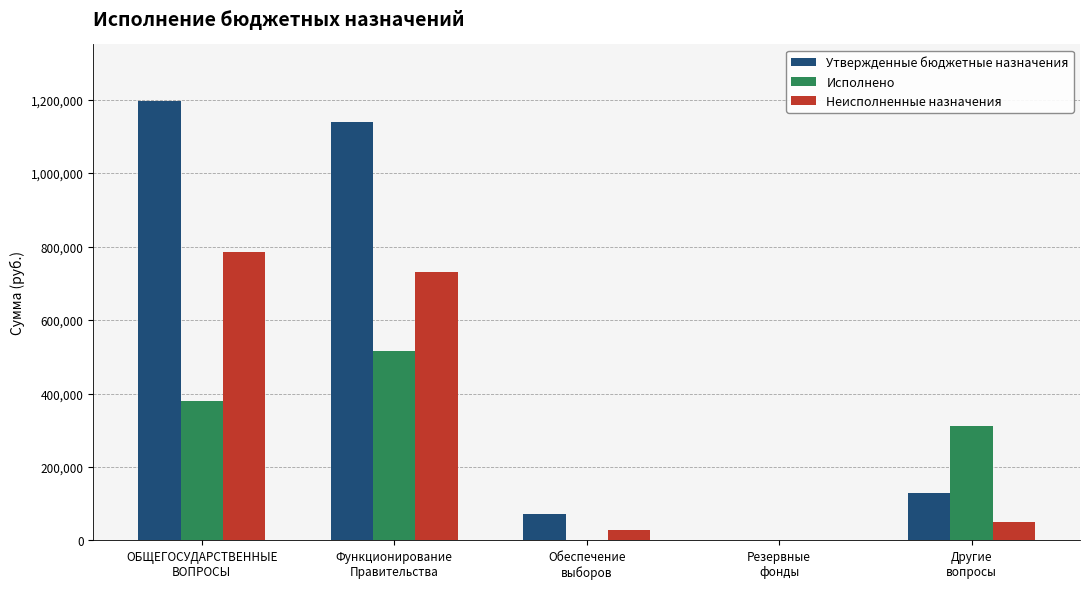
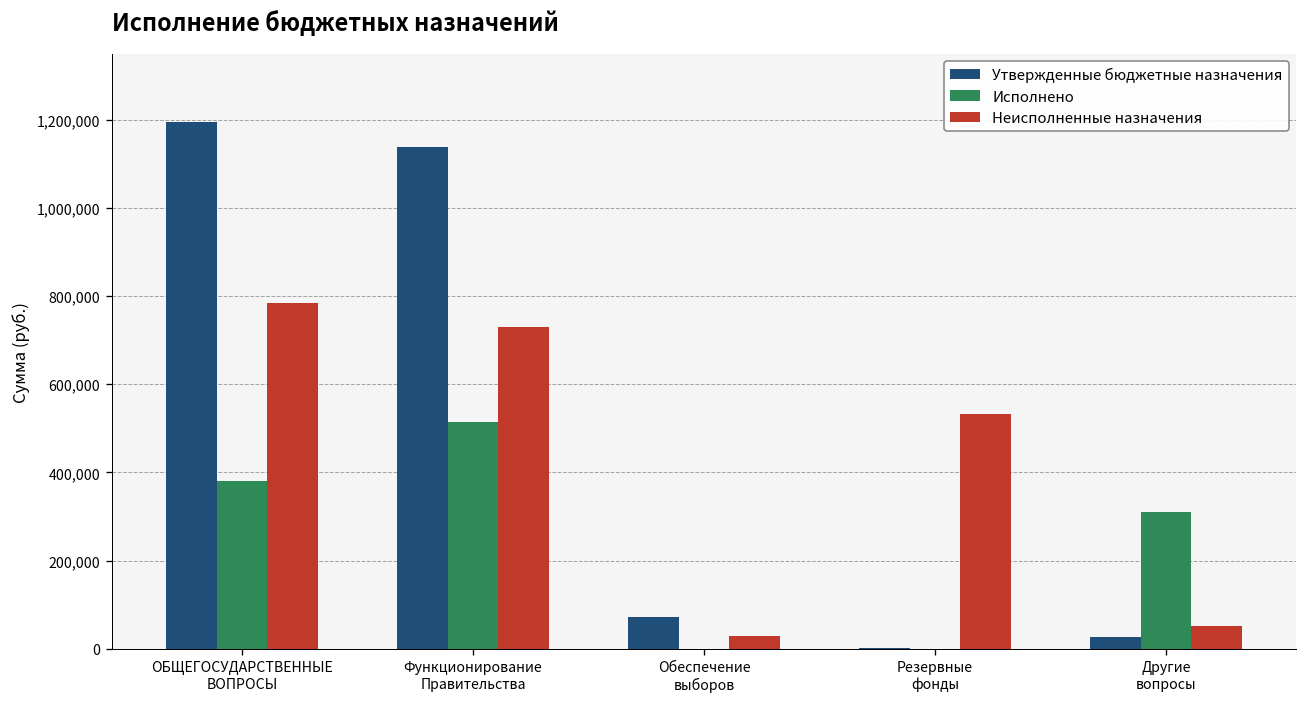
  {
    "Утвержденные бюджетные назначения": {
      "ОБЩЕГОСУДАРСТВЕННЫЕ ВОПРОСЫ": "1,190,000",
      "Функционирование Правительства": "1,140,000",
      "Обеспечение выборов": "70,000",
-     "Другие вопросы": "130,000"
+     "Другие вопросы": "30,000"
    },
    "Исполнено": {
      "ОБЩЕГОСУДАРСТВЕННЫЕ ВОПРОСЫ": "380,000",
      "Функционирование Правительства": "510,000",
      "Обеспечение выборов": "0",
      "Резервные фонды": "0",
      "Другие вопросы": "310,000"
    },
    "Неисполненные назначения": {
      "ОБЩЕГОСУДАРСТВЕННЫЕ ВОПРОСЫ": "780,000",
      "Функционирование Правительства": "730,000",
      "Обеспечение выборов": "30,000",
-     "Резервные фонды": "0",
+     "Резервные фонды": "530,000",
      "Другие вопросы": "50,000"
    }
  }
